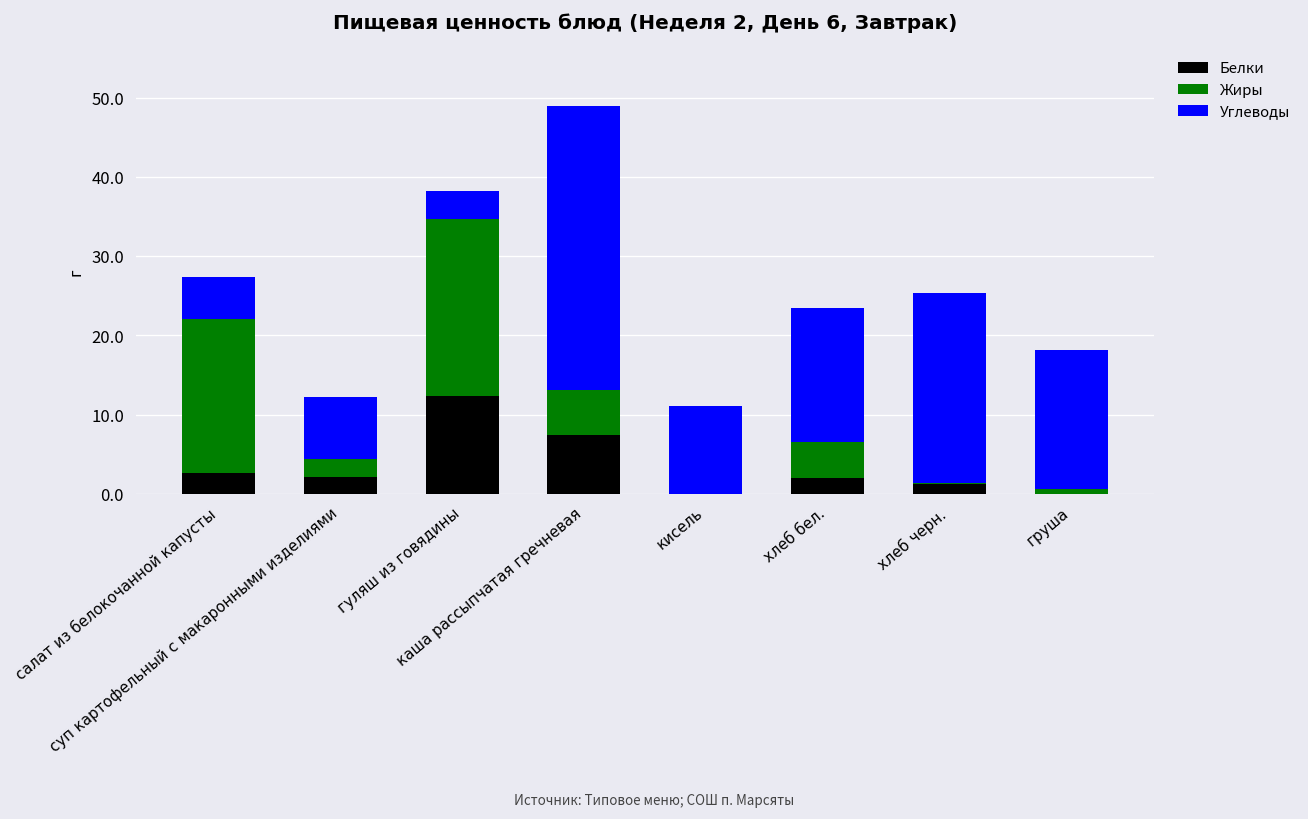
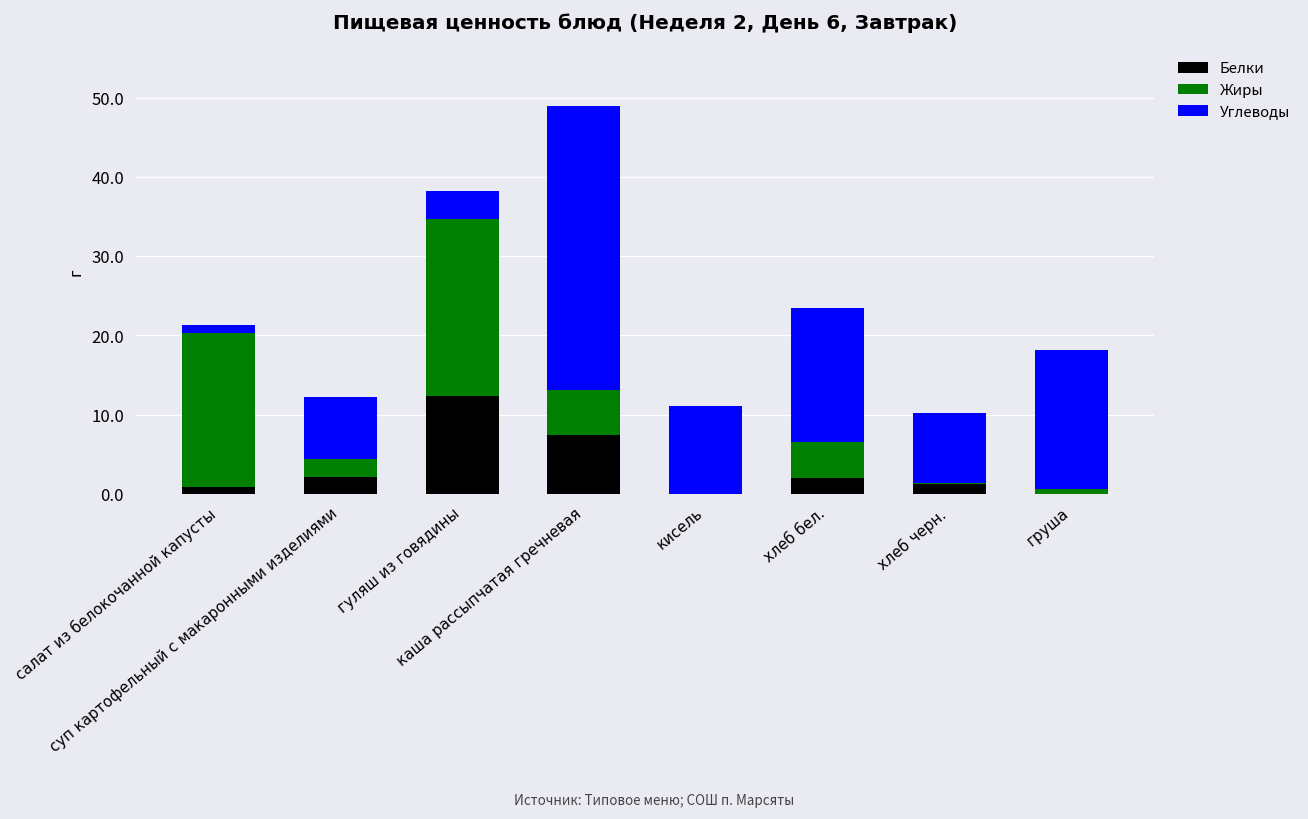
  {
    "Белки": {
-     "салат из белокочанной капусты": 3,
+     "салат из белокочанной капусты": 1,
      "суп картофельный с макаронными изделиями": 2,
      "гуляш из говядины": 12,
      "каша рассыпчатая гречневая": 7,
      "кисель": 0,
      "хлеб бел.": 2,
      "хлеб черн.": 1,
      "груша": 0
    },
    "Жиры": {
      "салат из белокочанной капусты": 19,
      "суп картофельный с макаронными изделиями": 2,
      "гуляш из говядины": 22,
      "каша рассыпчатая гречневая": 6,
      "кисель": 0,
      "хлеб бел.": 5,
      "груша": 1
    },
    "Углеводы": {
-     "салат из белокочанной капусты": 5,
+     "салат из белокочанной капусты": 1,
      "суп картофельный с макаронными изделиями": 8,
      "гуляш из говядины": 4,
      "каша рассыпчатая гречневая": 36,
      "кисель": 11,
      "хлеб бел.": 17,
-     "хлеб черн.": 24,
+     "хлеб черн.": 9,
      "груша": 18
    }
  }
